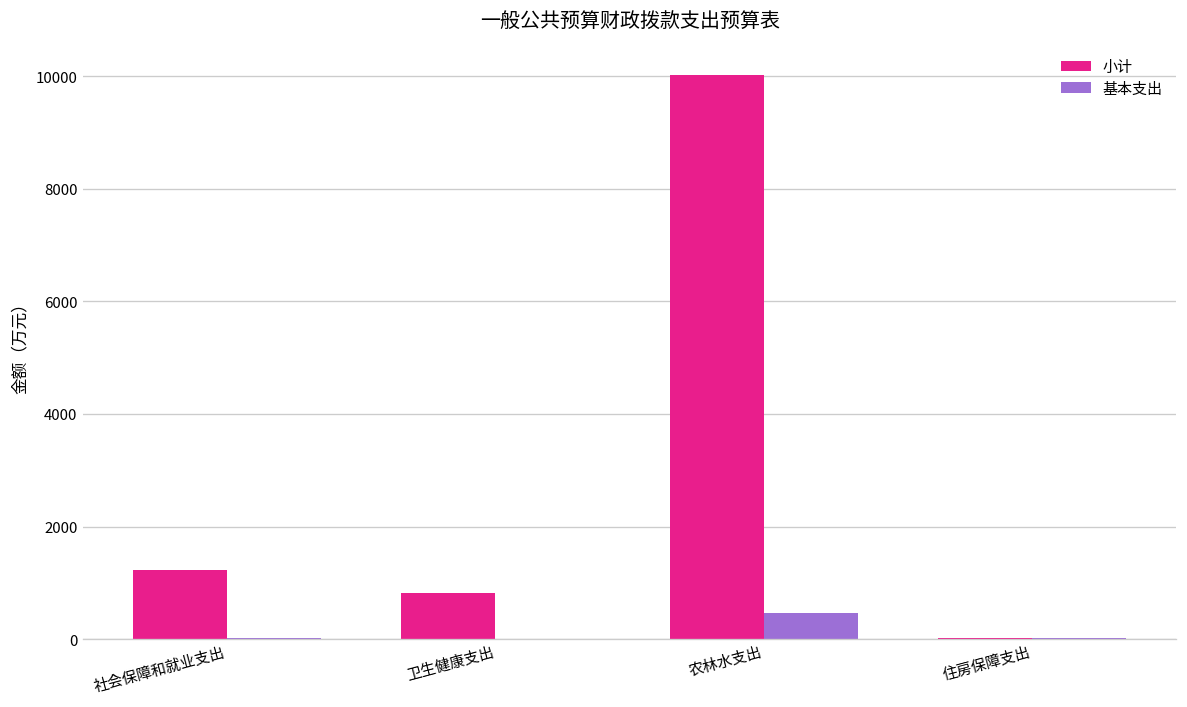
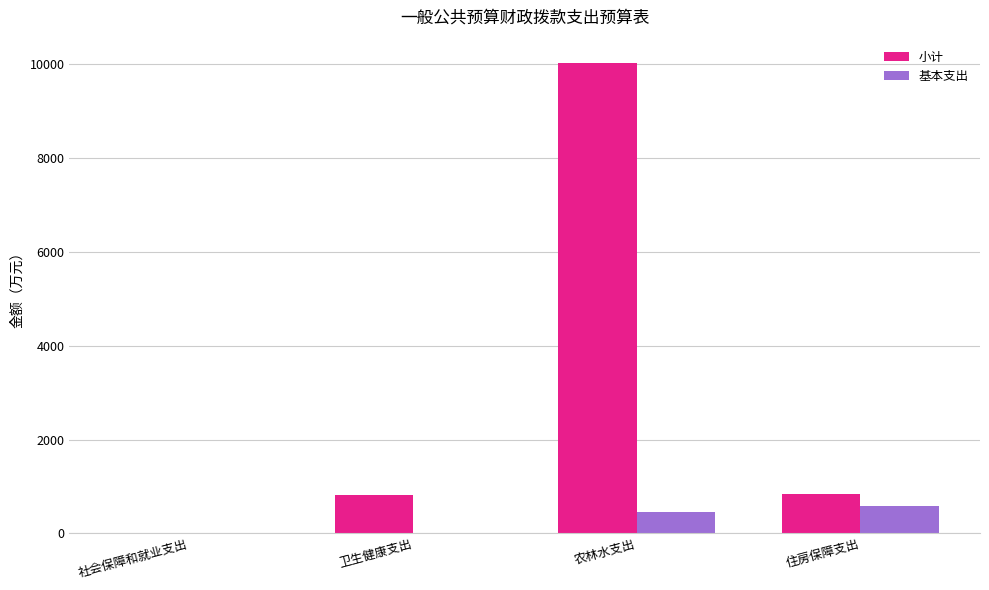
  {
    "小计": {
-     "社会保障和就业支出": 1200,
+     "社会保障和就业支出": 0,
      "卫生健康支出": 800,
      "农林水支出": 10000,
-     "住房保障支出": 0
+     "住房保障支出": 800
    },
    "基本支出": {
      "农林水支出": 500,
-     "住房保障支出": 0
+     "住房保障支出": 600
    }
  }
